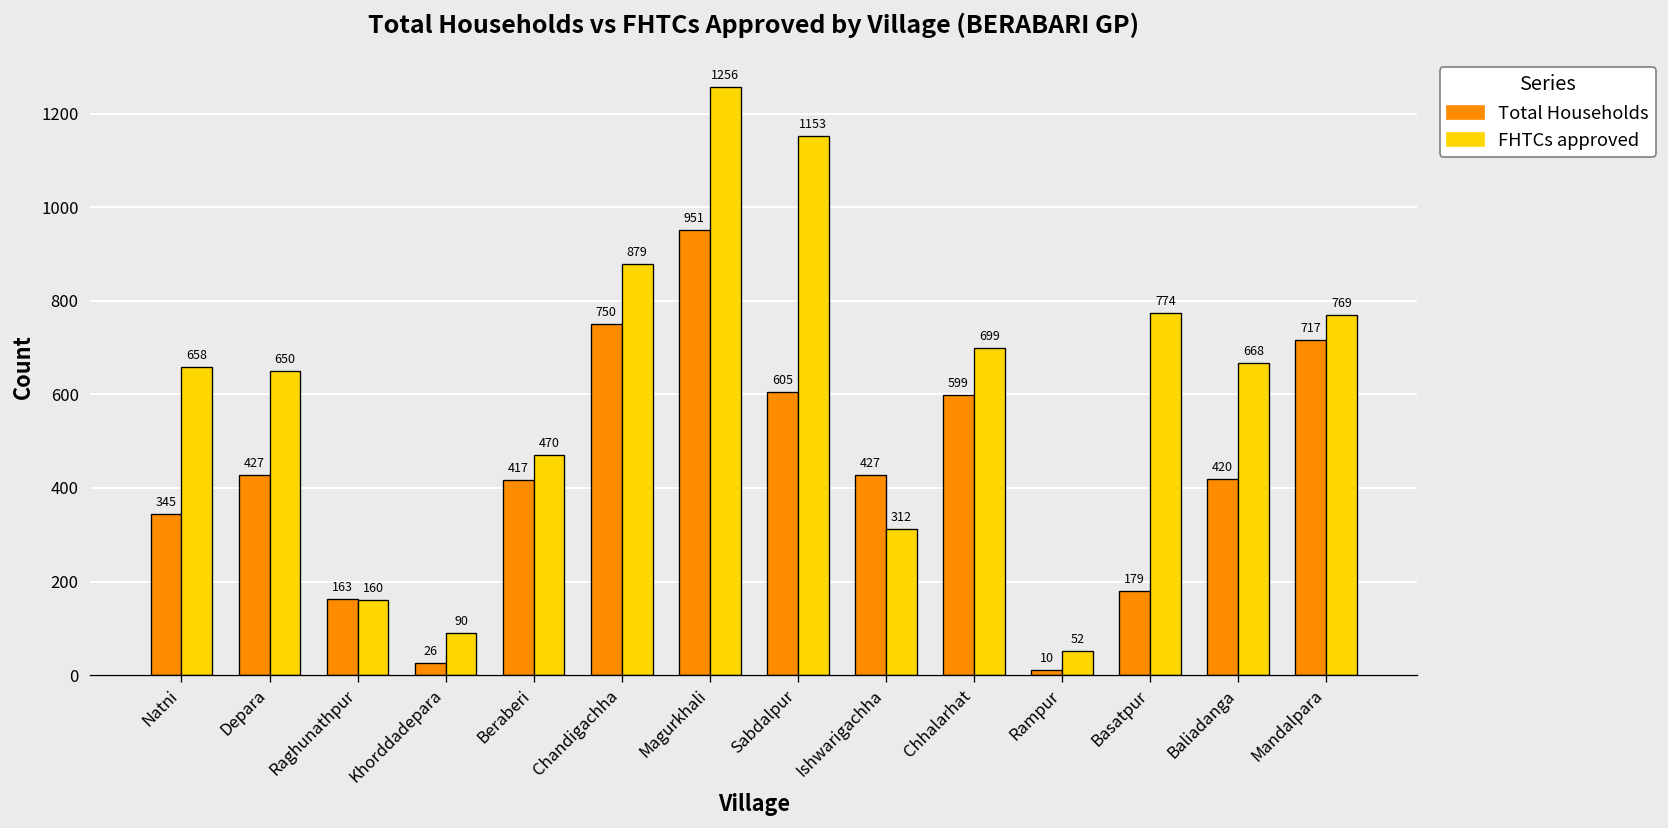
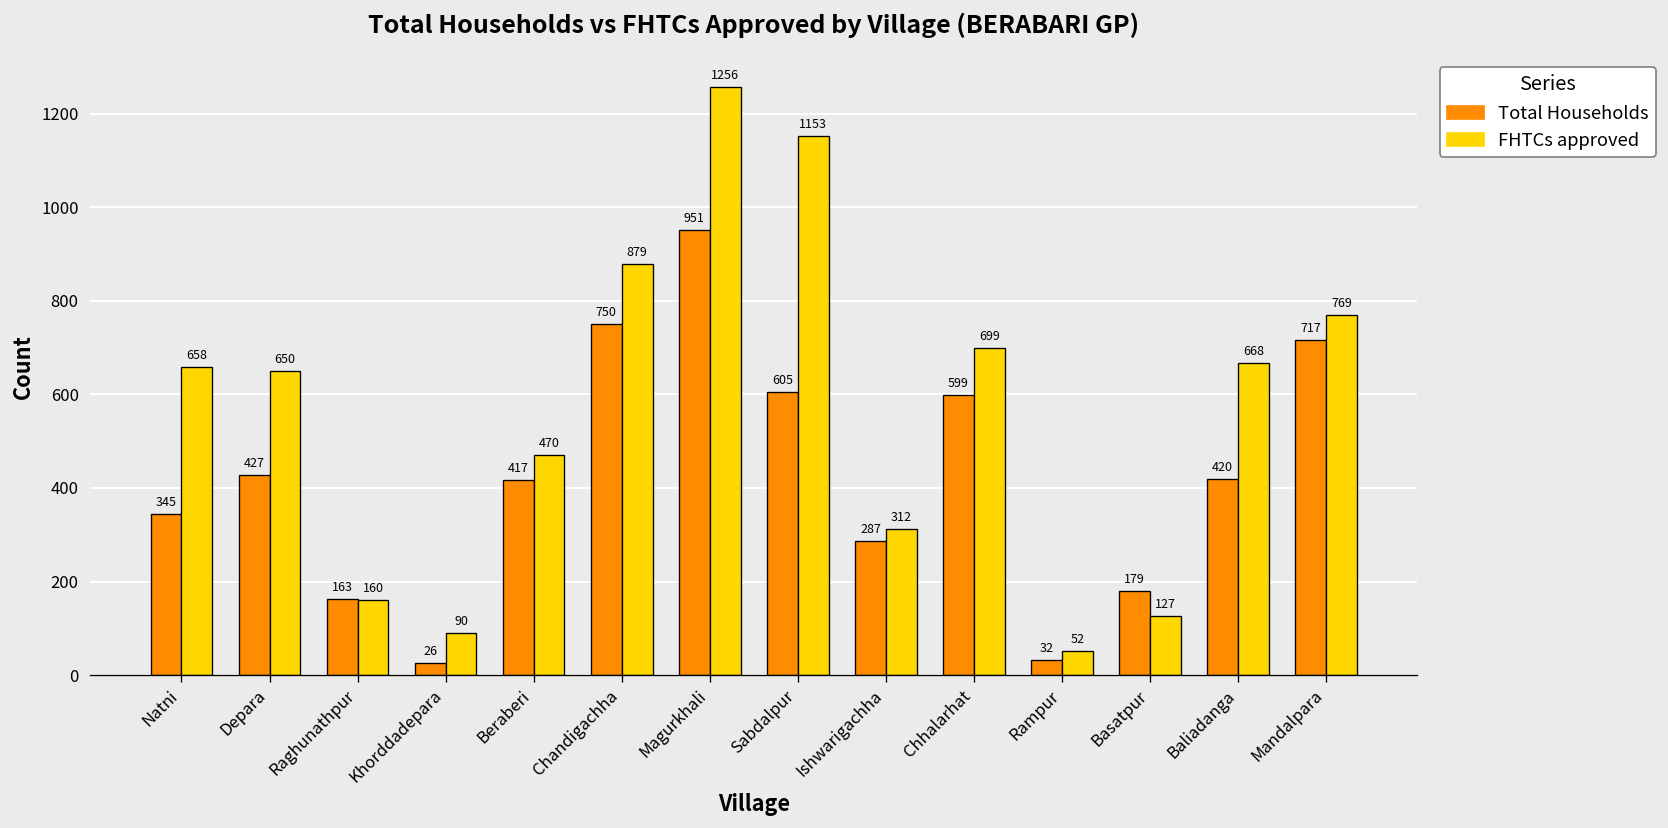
  {
    "Total Households": {
      "Natni": 345,
      "Depara": 427,
      "Raghunathpur": 163,
      "Khorddadepara": 26,
      "Beraberi": 417,
      "Chandigachha": 750,
      "Magurkhali": 951,
      "Sabdalpur": 605,
-     "Ishwarigachha": 427,
+     "Ishwarigachha": 287,
      "Chhalarhat": 599,
-     "Rampur": 10,
+     "Rampur": 32,
      "Basatpur": 179,
      "Baliadanga": 420,
      "Mandalpara": 717
    },
    "FHTCs approved": {
      "Natni": 658,
      "Depara": 650,
      "Raghunathpur": 160,
      "Khorddadepara": 90,
      "Beraberi": 470,
      "Chandigachha": 879,
      "Magurkhali": 1256,
      "Sabdalpur": 1153,
      "Ishwarigachha": 312,
      "Chhalarhat": 699,
      "Rampur": 52,
-     "Basatpur": 774,
+     "Basatpur": 127,
      "Baliadanga": 668,
      "Mandalpara": 769
    }
  }
